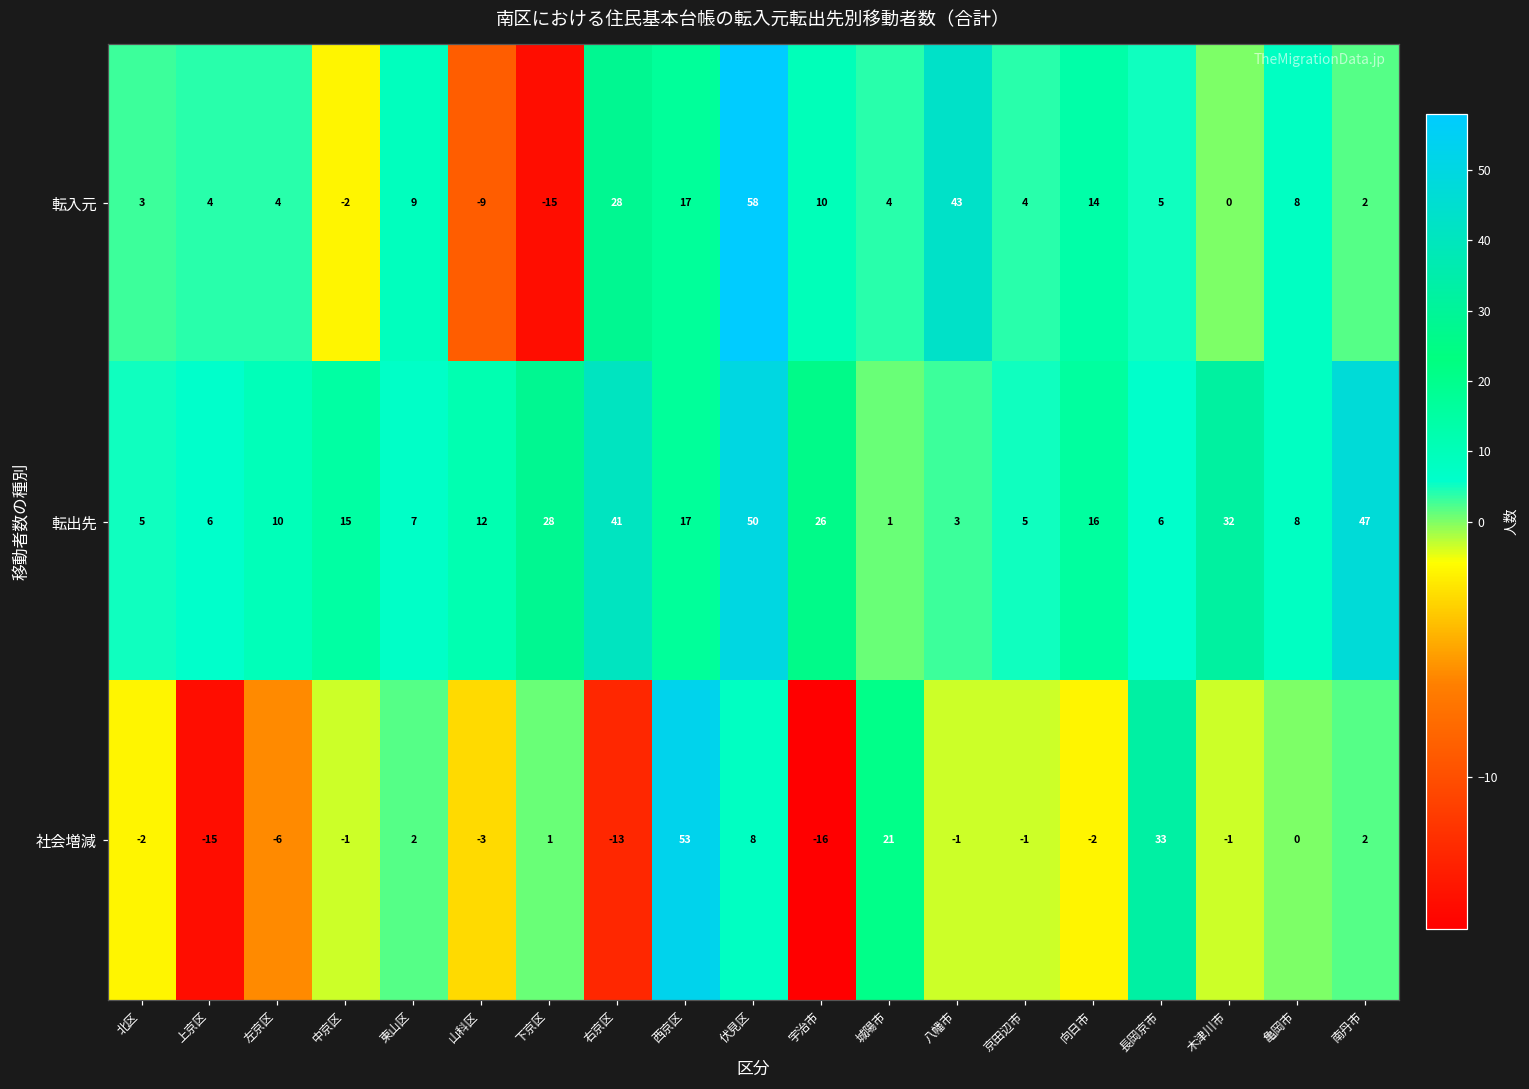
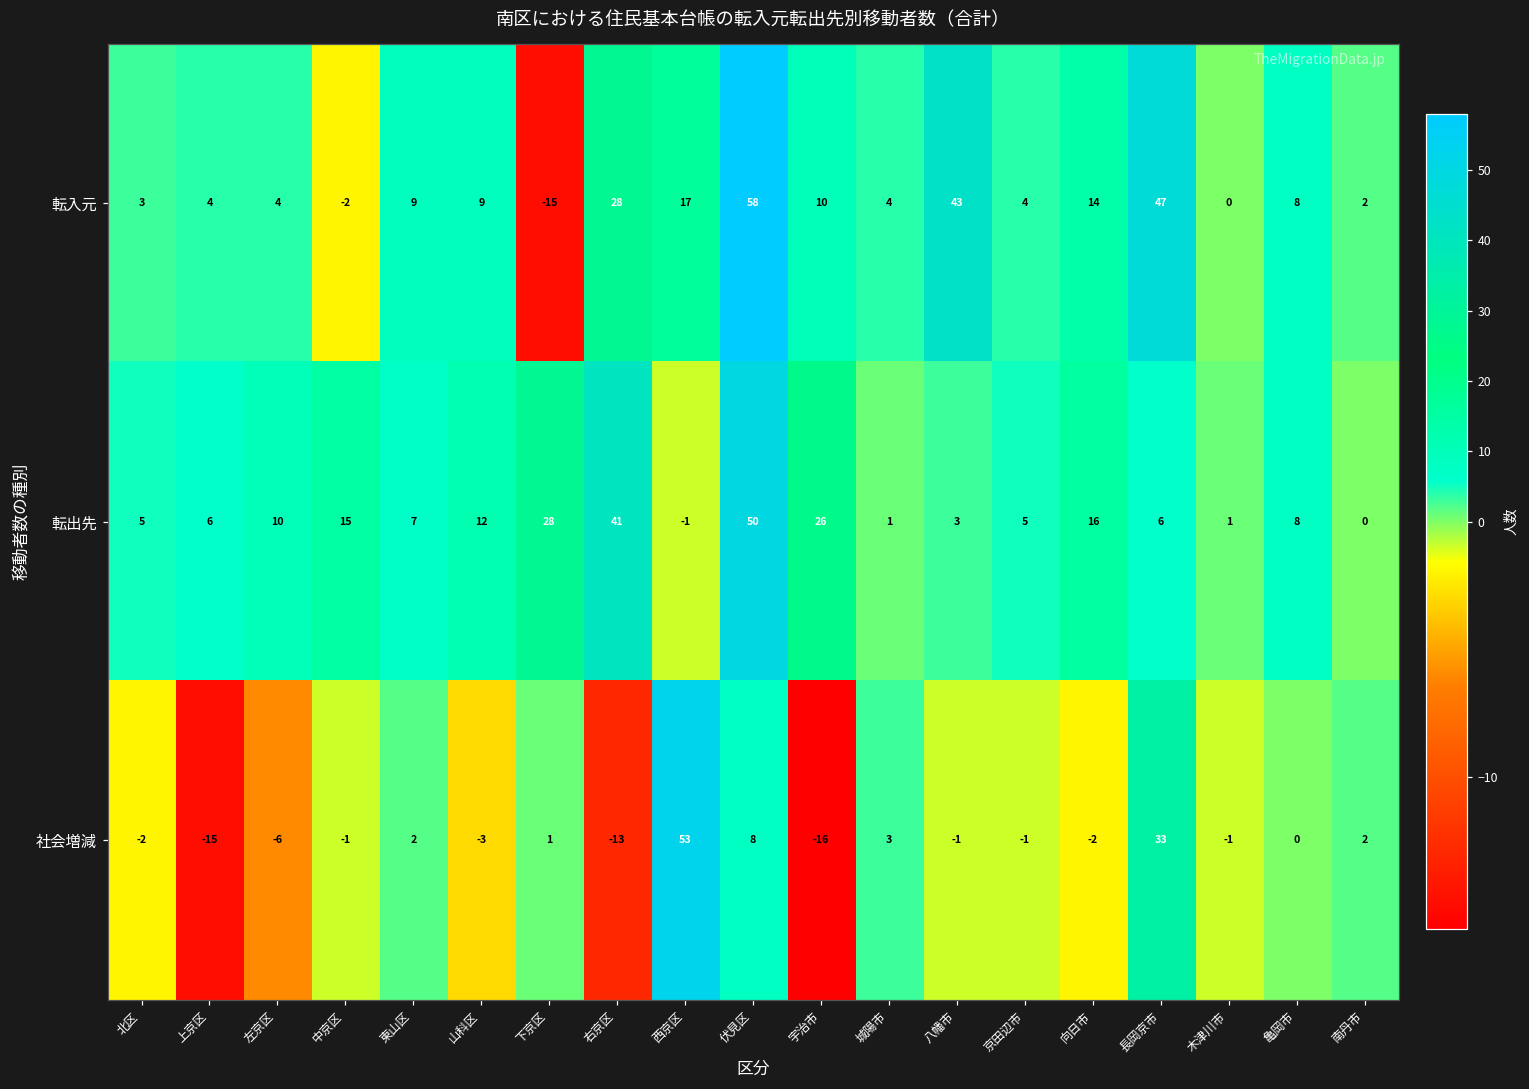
  {
    "転入元": {
      "北区": 3,
      "上京区": 4,
      "左京区": 4,
      "中京区": -2,
      "東山区": 9,
-     "山科区": -9,
+     "山科区": 9,
      "下京区": -15,
      "右京区": 28,
      "西京区": 17,
      "伏見区": 58,
      "宇治市": 10,
      "城陽市": 4,
      "八幡市": 43,
      "京田辺市": 4,
      "向日市": 14,
-     "長岡京市": 5,
+     "長岡京市": 47,
      "木津川市": 0,
      "南丹市": 2
    },
    "転出先": {
      "北区": 5,
      "上京区": 6,
      "左京区": 10,
      "中京区": 15,
      "東山区": 7,
      "山科区": 12,
      "下京区": 28,
      "右京区": 41,
-     "西京区": 17,
+     "西京区": -1,
      "伏見区": 50,
      "宇治市": 26,
      "城陽市": 1,
      "八幡市": 3,
      "京田辺市": 5,
      "向日市": 16,
      "長岡京市": 6,
-     "木津川市": 32,
+     "木津川市": 1,
      "亀岡市": 8,
-     "南丹市": 47
+     "南丹市": 0
    },
    "社会増減": {
      "北区": -2,
      "上京区": -15,
      "左京区": -6,
      "中京区": -1,
      "東山区": 2,
      "山科区": -3,
      "下京区": 1,
      "右京区": -13,
      "西京区": 53,
      "伏見区": 8,
      "宇治市": -16,
-     "城陽市": 21,
+     "城陽市": 3,
      "八幡市": -1,
      "京田辺市": -1,
      "向日市": -2,
      "長岡京市": 33,
      "木津川市": -1,
      "亀岡市": 0,
      "南丹市": 2
    }
  }
